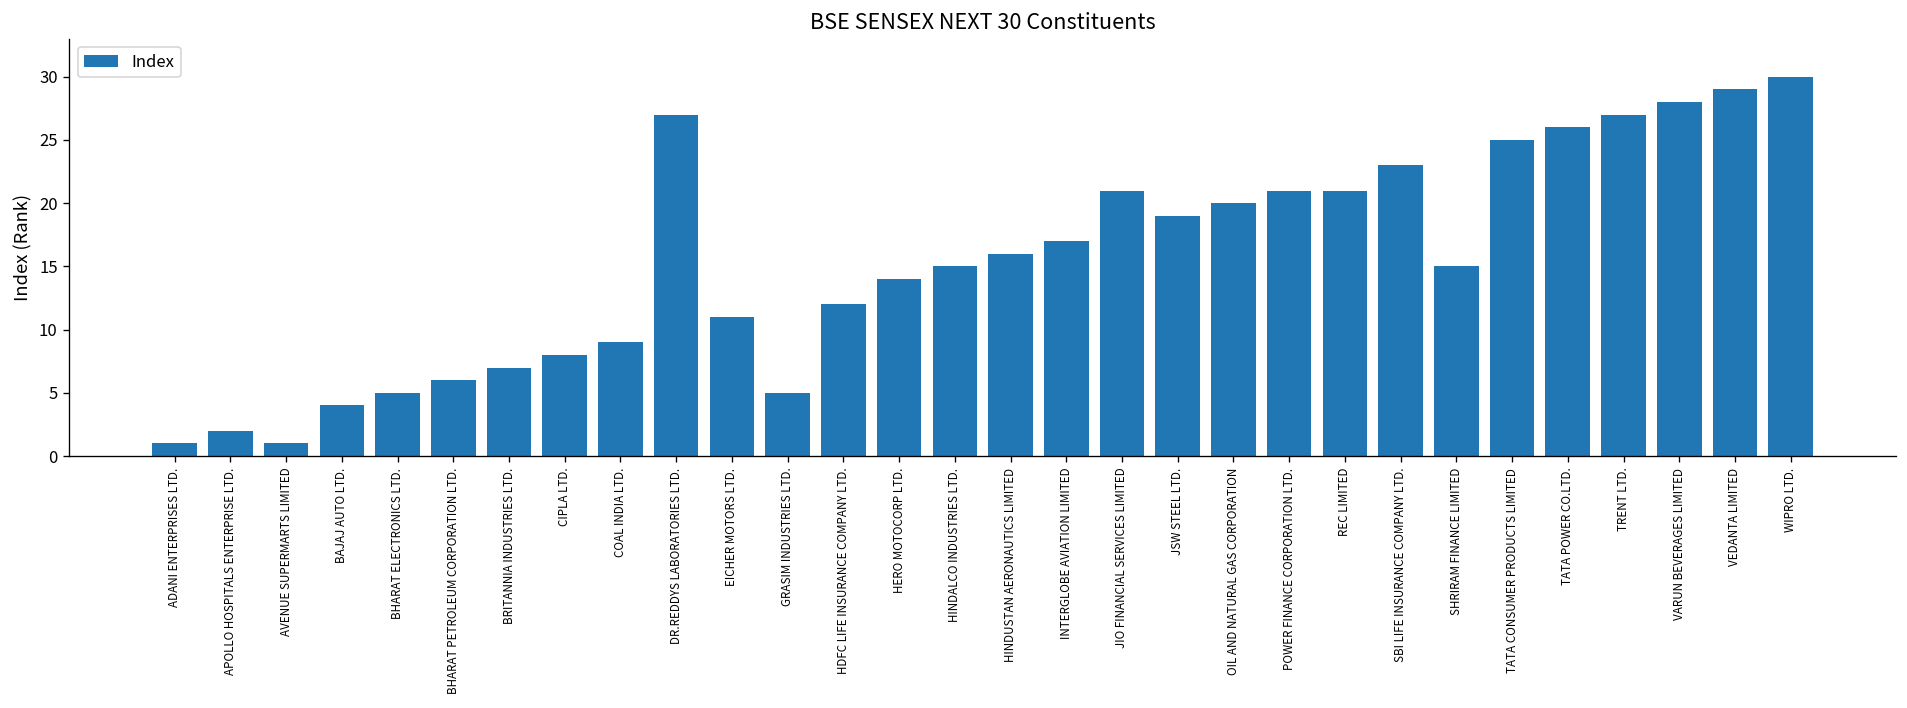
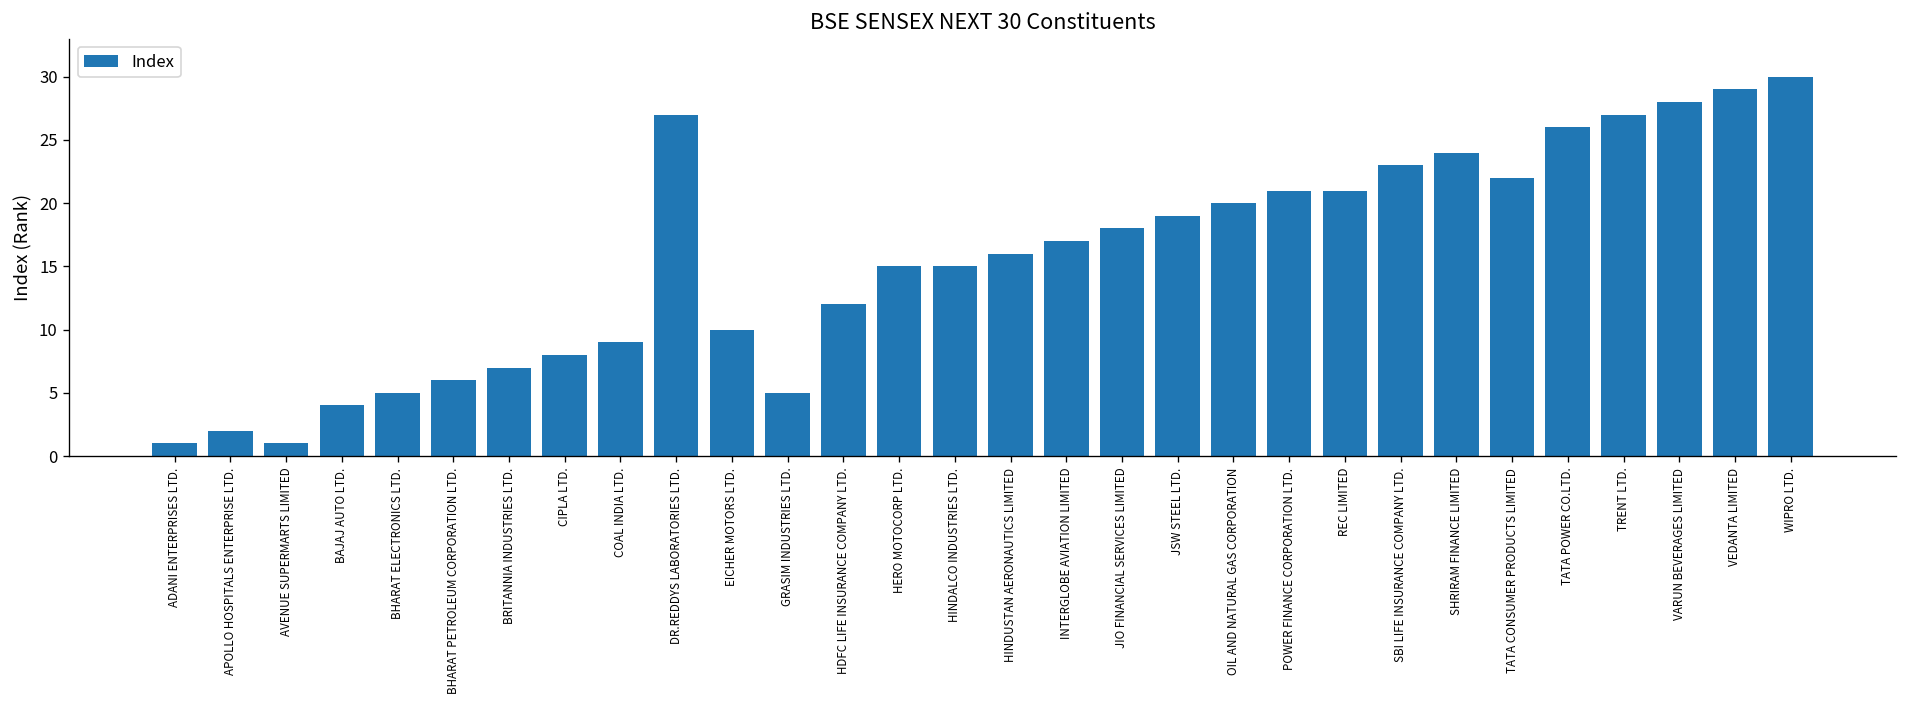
  {
    "ADANI ENTERPRISES LTD.": 1,
    "APOLLO HOSPITALS ENTERPRISE LTD.": 2,
    "AVENUE SUPERMARTS LIMITED": 1,
    "BAJAJ AUTO LTD.": 4,
    "BHARAT ELECTRONICS LTD.": 5,
    "BHARAT PETROLEUM CORPORATION LTD.": 6,
    "BRITANNIA INDUSTRIES LTD.": 7,
    "CIPLA LTD.": 8,
    "COAL INDIA LTD.": 9,
    "DR.REDDYS LABORATORIES LTD.": 27,
-   "EICHER MOTORS LTD.": 11,
+   "EICHER MOTORS LTD.": 10,
    "GRASIM INDUSTRIES LTD.": 5,
    "HDFC LIFE INSURANCE COMPANY LTD.": 12,
-   "HERO MOTOCORP LTD.": 14,
+   "HERO MOTOCORP LTD.": 15,
    "HINDALCO INDUSTRIES LTD.": 15,
    "HINDUSTAN AERONAUTICS LIMITED": 16,
    "INTERGLOBE AVIATION LIMITED": 17,
-   "JIO FINANCIAL SERVICES LIMITED": 21,
+   "JIO FINANCIAL SERVICES LIMITED": 18,
    "JSW STEEL LTD.": 19,
    "OIL AND NATURAL GAS CORPORATION": 20,
    "POWER FINANCE CORPORATION LTD.": 21,
    "REC LIMITED": 21,
    "SBI LIFE INSURANCE COMPANY LTD.": 23,
-   "SHRIRAM FINANCE LIMITED": 15,
-   "TATA CONSUMER PRODUCTS LIMITED": 25,
+   "SHRIRAM FINANCE LIMITED": 24,
+   "TATA CONSUMER PRODUCTS LIMITED": 22,
    "TATA POWER CO.LTD.": 26,
    "TRENT LTD.": 27,
    "VARUN BEVERAGES LIMITED": 28,
    "VEDANTA LIMITED": 29,
    "WIPRO LTD.": 30
  }
